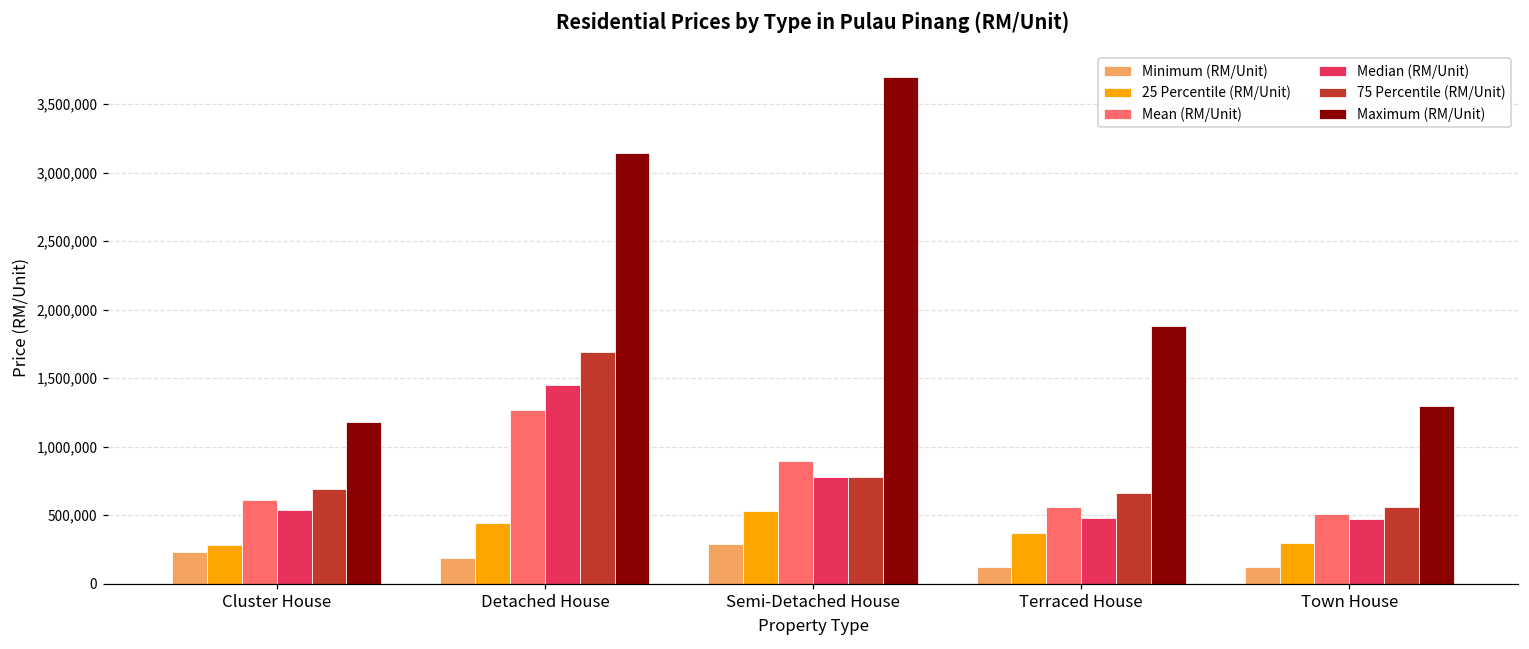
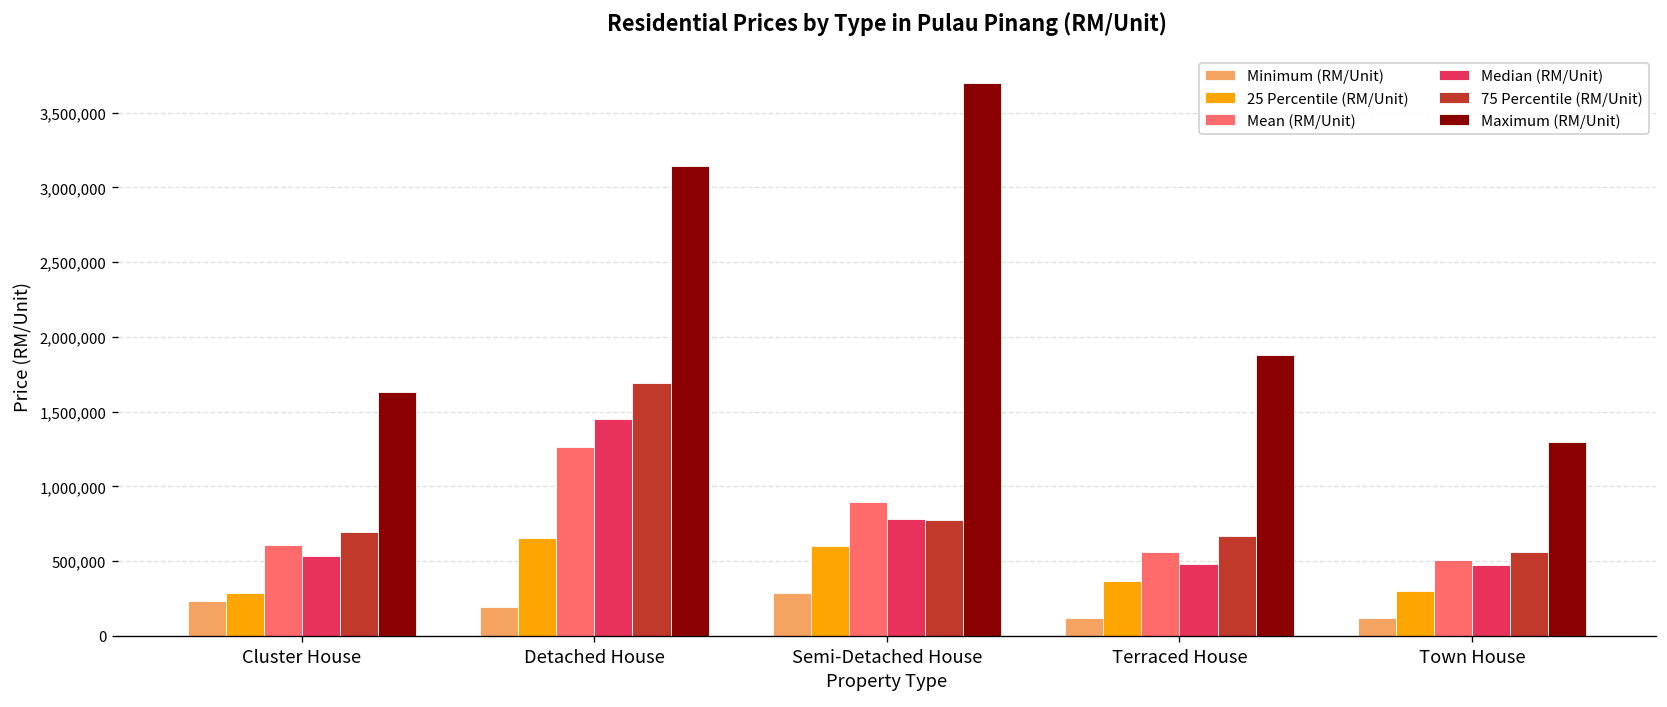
  {
    "25 Percentile (RM/Unit)": {
      "Cluster House": "290,000",
-     "Detached House": "440,000",
-     "Semi-Detached House": "530,000",
+     "Detached House": "650,000",
+     "Semi-Detached House": "600,000",
      "Terraced House": "370,000",
      "Town House": "300,000"
    },
    "Median (RM/Unit)": {
      "Cluster House": "540,000",
      "Detached House": "1,450,000",
      "Semi-Detached House": "780,000",
      "Terraced House": "480,000",
      "Town House": "480,000"
    },
    "75 Percentile (RM/Unit)": {
      "Cluster House": "690,000",
      "Detached House": "1,700,000",
      "Semi-Detached House": "780,000",
      "Terraced House": "670,000",
      "Town House": "560,000"
    },
    "Maximum (RM/Unit)": {
-     "Cluster House": "1,180,000",
+     "Cluster House": "1,630,000",
      "Detached House": "3,150,000",
      "Semi-Detached House": "3,700,000",
      "Terraced House": "1,880,000",
      "Town House": "1,300,000"
    }
  }
